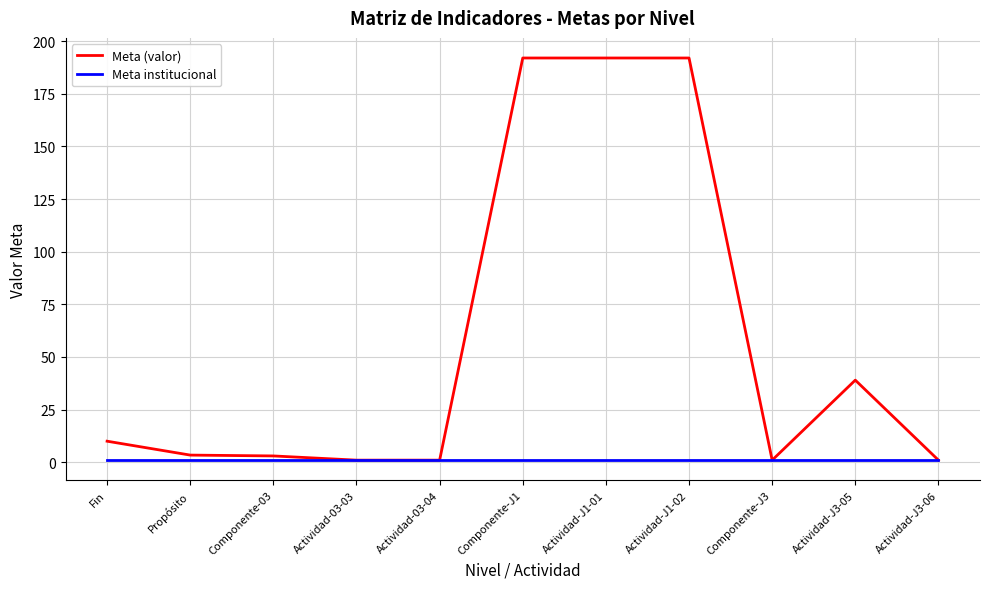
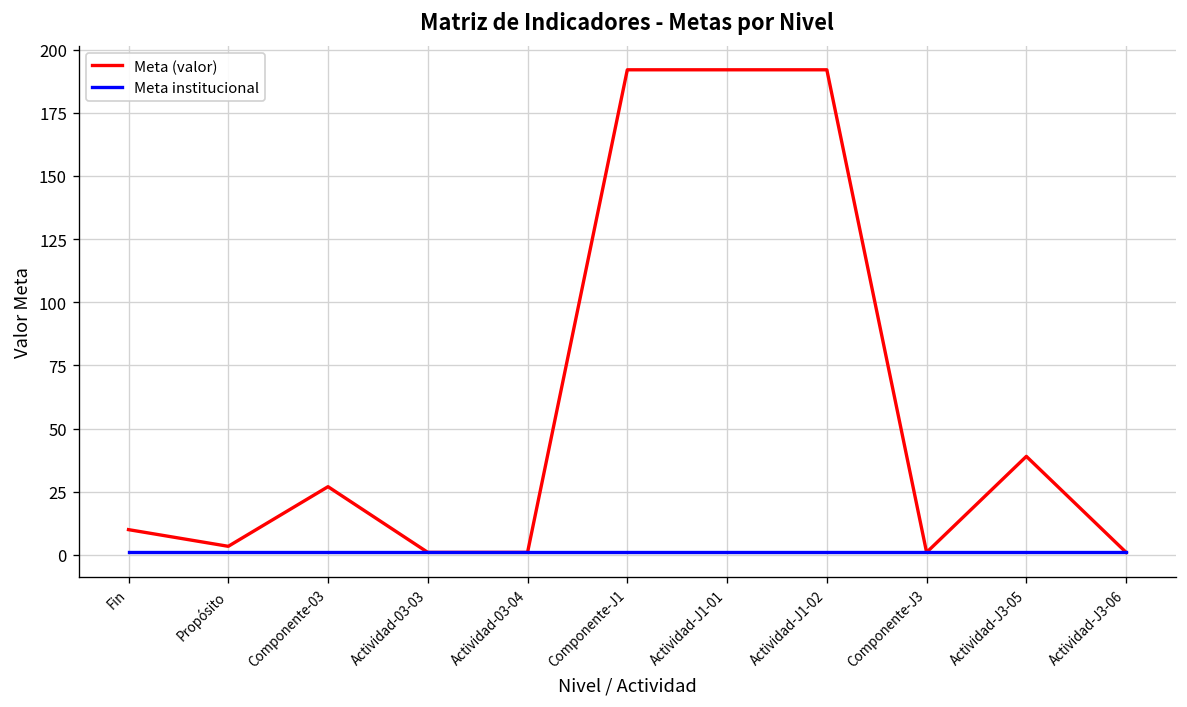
  {
    "Meta (valor)": {
      "Fin": 10,
      "Propósito": 3,
-     "Componente-03": 3,
+     "Componente-03": 27,
      "Componente-J1": 192,
      "Actividad-J1-01": 192,
      "Actividad-J1-02": 192,
      "Actividad-J3-05": 39
    },
    "Meta institucional": {
      "Fin": 1,
      "Propósito": 1,
      "Componente-03": 1,
      "Componente-J1": 1,
      "Actividad-J1-01": 1,
      "Actividad-J1-02": 1,
      "Actividad-J3-05": 1
    }
  }
